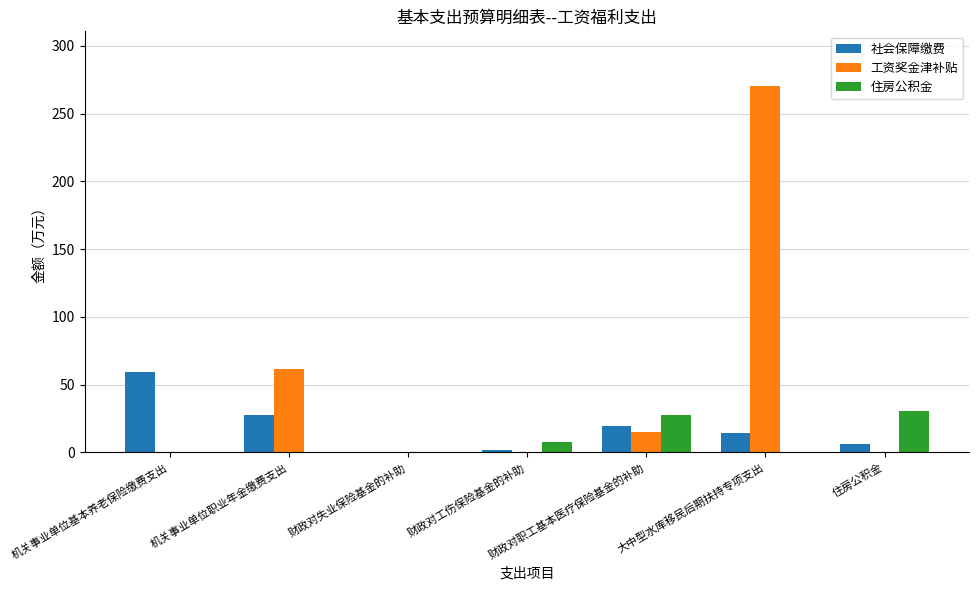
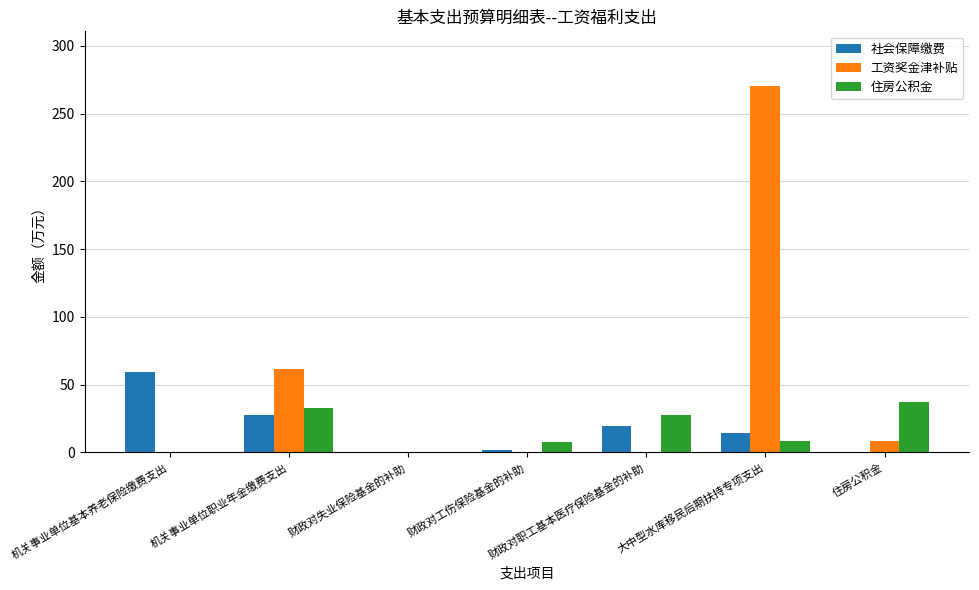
  {
    "社会保障缴费": {
      "机关事业单位基本养老保险缴费支出": 59,
      "机关事业单位职业年金缴费支出": 27,
      "财政对职工基本医疗保险基金的补助": 19,
      "大中型水库移民后期扶持专项支出": 14,
-     "住房公积金": 6
+     "住房公积金": 0
    },
    "工资奖金津补贴": {
      "机关事业单位基本养老保险缴费支出": 0,
      "机关事业单位职业年金缴费支出": 62,
      "财政对失业保险基金的补助": 0,
      "财政对工伤保险基金的补助": 0,
-     "财政对职工基本医疗保险基金的补助": 15,
+     "财政对职工基本医疗保险基金的补助": 0,
      "大中型水库移民后期扶持专项支出": 270,
-     "住房公积金": 0
+     "住房公积金": 9
    },
    "住房公积金": {
      "机关事业单位基本养老保险缴费支出": 0,
-     "机关事业单位职业年金缴费支出": 0,
+     "机关事业单位职业年金缴费支出": 33,
      "财政对失业保险基金的补助": 0,
      "财政对工伤保险基金的补助": 7,
      "财政对职工基本医疗保险基金的补助": 28,
-     "大中型水库移民后期扶持专项支出": 0,
-     "住房公积金": 31
+     "大中型水库移民后期扶持专项支出": 8,
+     "住房公积金": 37
    }
  }
